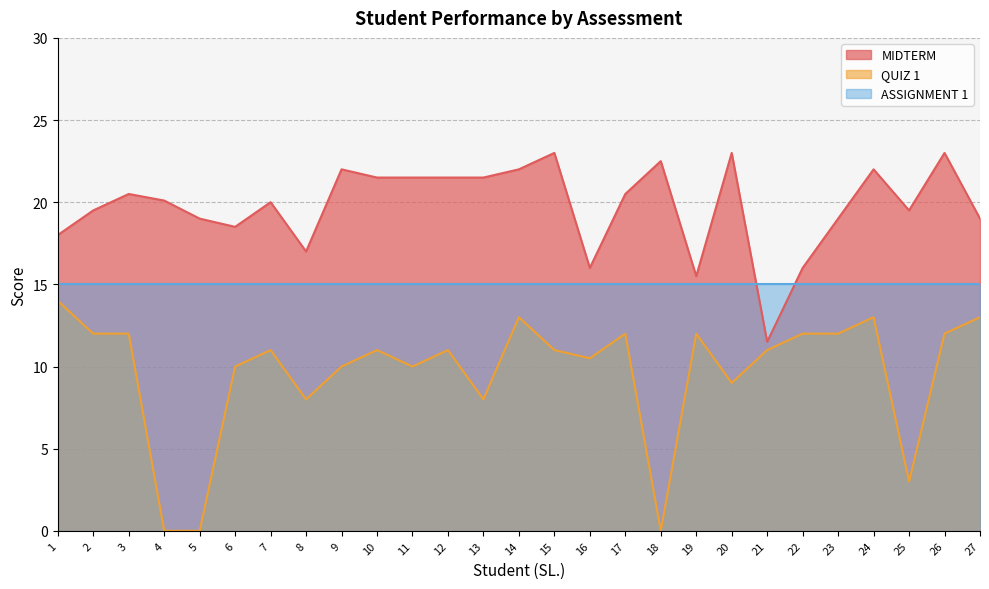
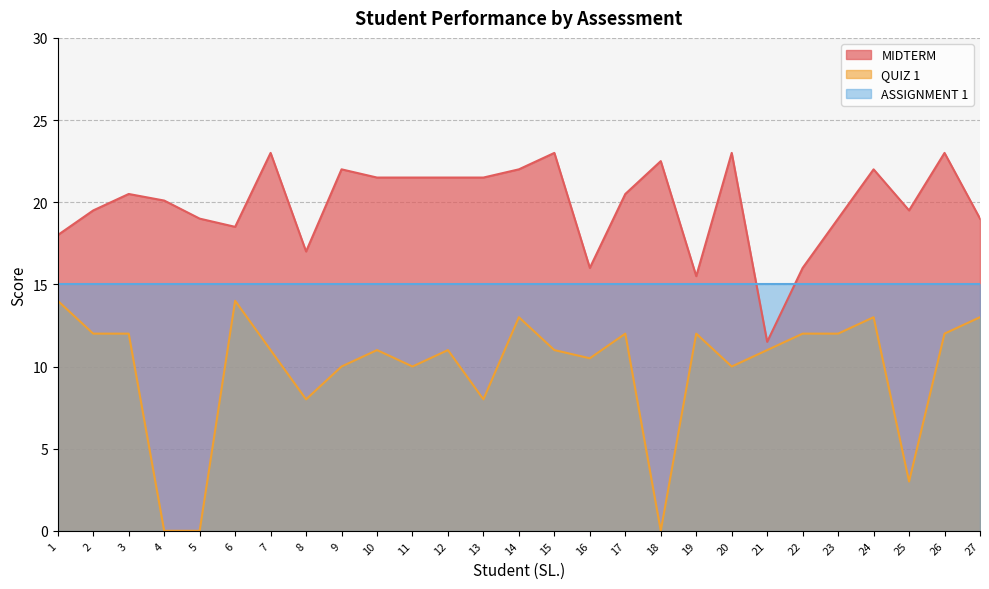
  {
    "MIDTERM": {
      "1": 18,
      "2": 19.5,
      "3": 20.5,
      "4": 20,
      "5": 19,
      "6": 18.5,
-     "7": 20,
+     "7": 23,
      "8": 17,
      "9": 22,
      "10": 21.5,
      "11": 21.5,
      "12": 21.5,
      "13": 21.5,
      "14": 22,
      "15": 23,
      "16": 16,
      "17": 20.5,
      "18": 22.5,
      "19": 15.5,
      "20": 23,
      "21": 11.5,
      "22": 16,
      "23": 19,
      "24": 22,
      "25": 19.5,
      "26": 23,
      "27": 19
    },
    "QUIZ 1": {
      "1": 14,
      "2": 12,
      "3": 12,
      "4": 0,
      "5": 0,
-     "6": 10,
+     "6": 14,
      "7": 11,
      "8": 8,
      "9": 10,
      "10": 11,
      "11": 10,
      "12": 11,
      "13": 8,
      "14": 13,
      "15": 11,
      "16": 10.5,
      "17": 12,
      "18": 0,
      "19": 12,
-     "20": 9,
+     "20": 10,
      "21": 11,
      "22": 12,
      "23": 12,
      "24": 13,
      "25": 3,
      "26": 12,
      "27": 13
    },
    "ASSIGNMENT 1": {
      "1": 15,
      "2": 15,
      "3": 15,
      "4": 15,
      "5": 15,
      "6": 15,
      "7": 15,
      "8": 15,
      "9": 15,
      "10": 15,
      "11": 15,
      "12": 15,
      "13": 15,
      "14": 15,
      "15": 15,
      "16": 15,
      "17": 15,
      "18": 15,
      "19": 15,
      "20": 15,
      "21": 15,
      "22": 15,
      "23": 15,
      "24": 15,
      "25": 15,
      "26": 15,
      "27": 15
    }
  }
